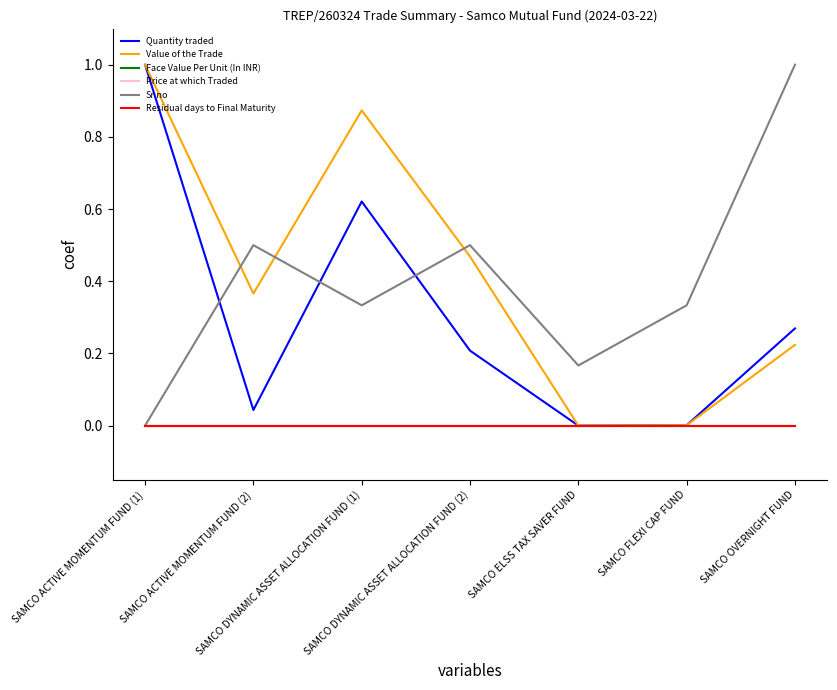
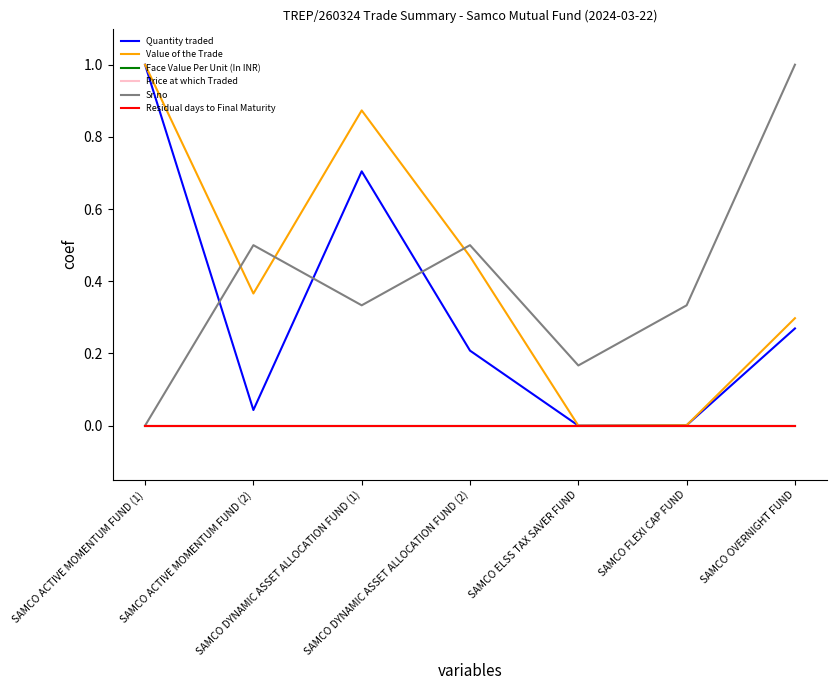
  {
    "Quantity traded": {
      "SAMCO ACTIVE MOMENTUM FUND (2)": 0.04,
-     "SAMCO DYNAMIC ASSET ALLOCATION FUND (1)": 0.62,
+     "SAMCO DYNAMIC ASSET ALLOCATION FUND (1)": 0.70,
      "SAMCO DYNAMIC ASSET ALLOCATION FUND (2)": 0.21,
      "SAMCO OVERNIGHT FUND": 0.27
    },
    "Value of the Trade": {
      "SAMCO ACTIVE MOMENTUM FUND (2)": 0.37,
      "SAMCO DYNAMIC ASSET ALLOCATION FUND (1)": 0.87,
      "SAMCO DYNAMIC ASSET ALLOCATION FUND (2)": 0.47,
-     "SAMCO OVERNIGHT FUND": 0.22
+     "SAMCO OVERNIGHT FUND": 0.30
    },
    "Residual days to Final Maturity": {
      "SAMCO ACTIVE MOMENTUM FUND (2)": 0.00,
      "SAMCO DYNAMIC ASSET ALLOCATION FUND (1)": 0.00,
      "SAMCO DYNAMIC ASSET ALLOCATION FUND (2)": 0.00,
      "SAMCO OVERNIGHT FUND": 0.00
    },
    "Sr.no": {
      "SAMCO ACTIVE MOMENTUM FUND (2)": 0.50,
      "SAMCO DYNAMIC ASSET ALLOCATION FUND (1)": 0.33,
      "SAMCO DYNAMIC ASSET ALLOCATION FUND (2)": 0.50,
      "SAMCO ELSS TAX SAVER FUND": 0.17,
      "SAMCO FLEXI CAP FUND": 0.33,
      "SAMCO OVERNIGHT FUND": 1.00
    }
  }
